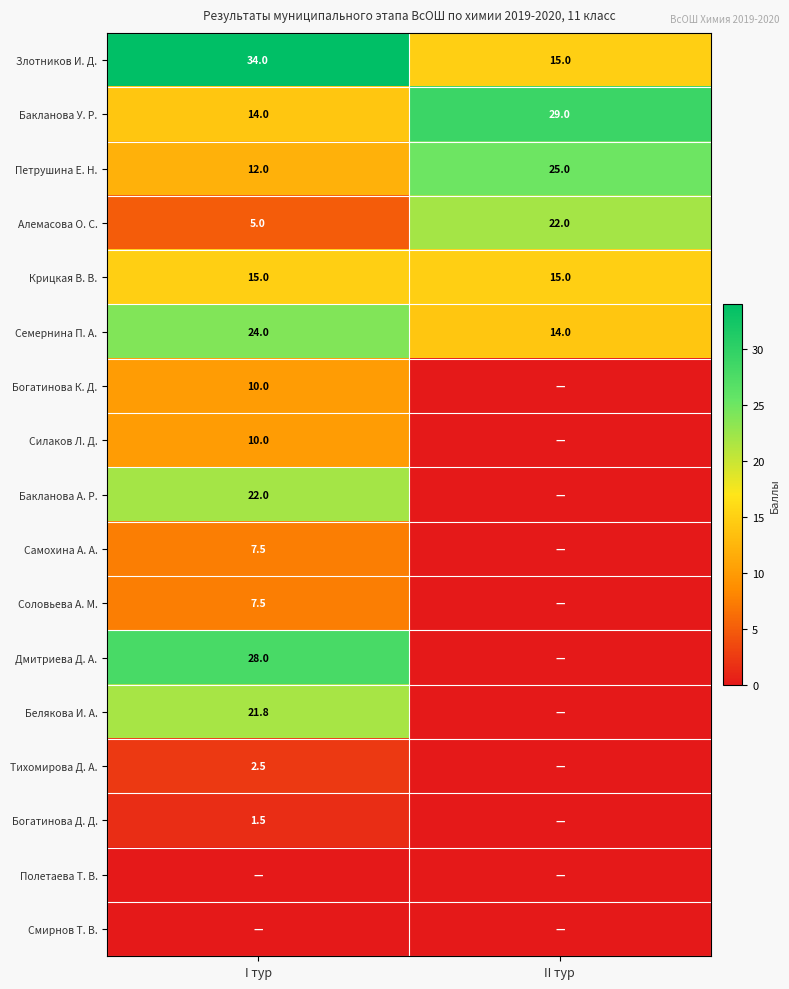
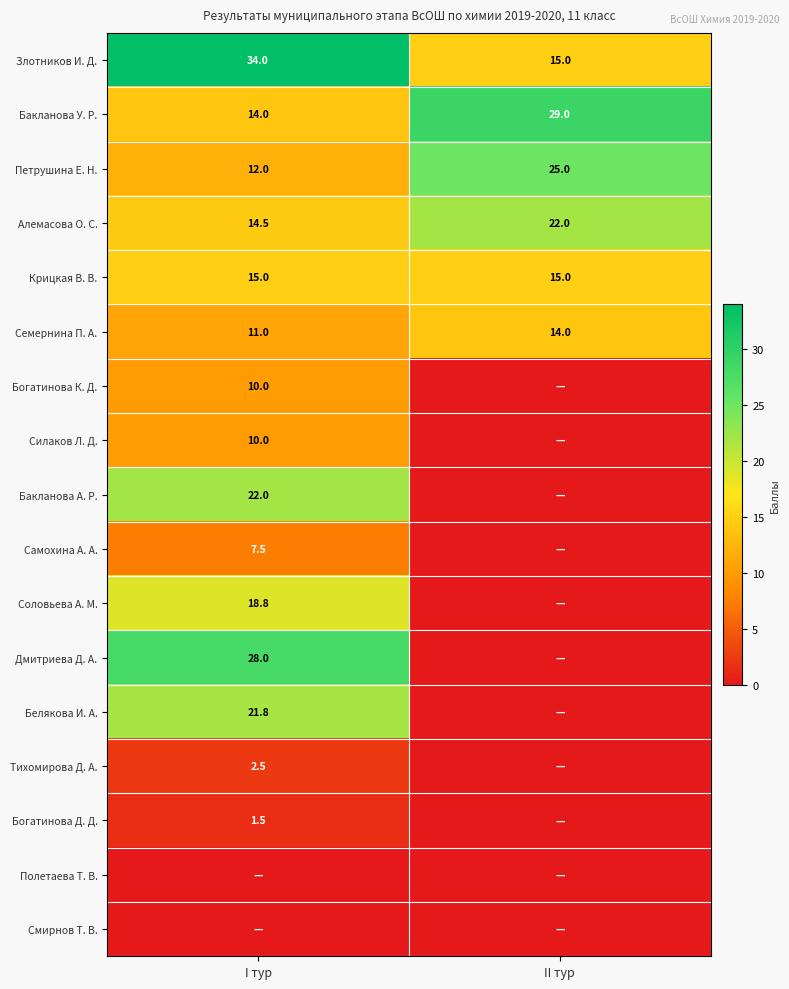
  {
    "Злотников И. Д.": {
      "I тур": 34.0,
      "II тур": 15.0
    },
    "Бакланова У. Р.": {
      "I тур": 14.0,
      "II тур": 29.0
    },
    "Петрушина Е. Н.": {
      "I тур": 12.0,
      "II тур": 25.0
    },
    "Алемасова О. С.": {
-     "I тур": 5.0,
+     "I тур": 14.5,
      "II тур": 22.0
    },
    "Крицкая В. В.": {
      "I тур": 15.0,
      "II тур": 15.0
    },
    "Семернина П. А.": {
-     "I тур": 24.0,
+     "I тур": 11.0,
      "II тур": 14.0
    },
    "Богатинова К. Д.": {
      "I тур": 10.0
    },
    "Силаков Л. Д.": {
      "I тур": 10.0
    },
    "Бакланова А. Р.": {
      "I тур": 22.0
    },
    "Самохина А. А.": {
      "I тур": 7.5
    },
    "Соловьева А. М.": {
-     "I тур": 7.5
+     "I тур": 18.8
    },
    "Дмитриева Д. А.": {
      "I тур": 28.0
    },
    "Белякова И. А.": {
      "I тур": 21.8
    },
    "Тихомирова Д. А.": {
      "I тур": 2.5
    },
    "Богатинова Д. Д.": {
      "I тур": 1.5
    }
  }
